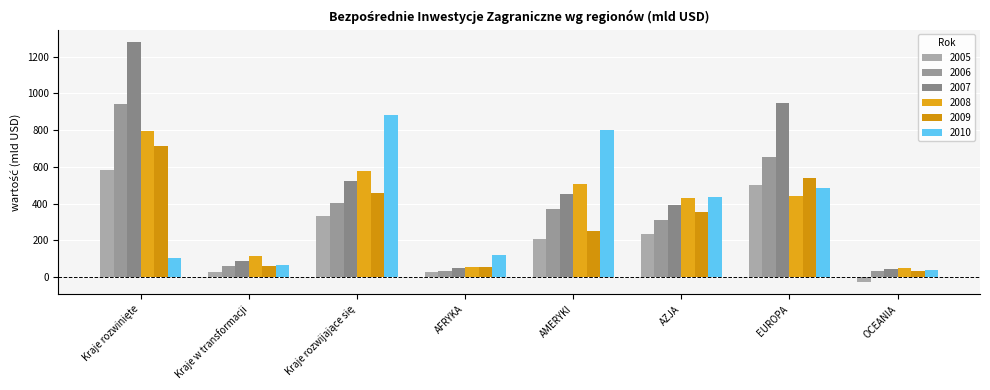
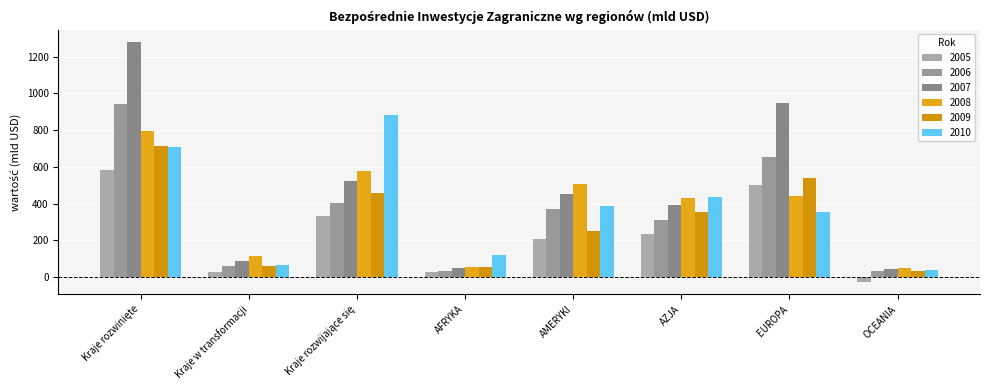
  {
    "2010": {
-     "Kraje rozwinięte": 110,
+     "Kraje rozwinięte": 710,
      "Kraje w transformacji": 60,
      "Kraje rozwijające się": 880,
      "AFRYKA": 120,
-     "AMERYKI": 800,
+     "AMERYKI": 390,
      "AZJA": 440,
-     "EUROPA": 490,
+     "EUROPA": 360,
      "OCEANIA": 40
    }
  }
